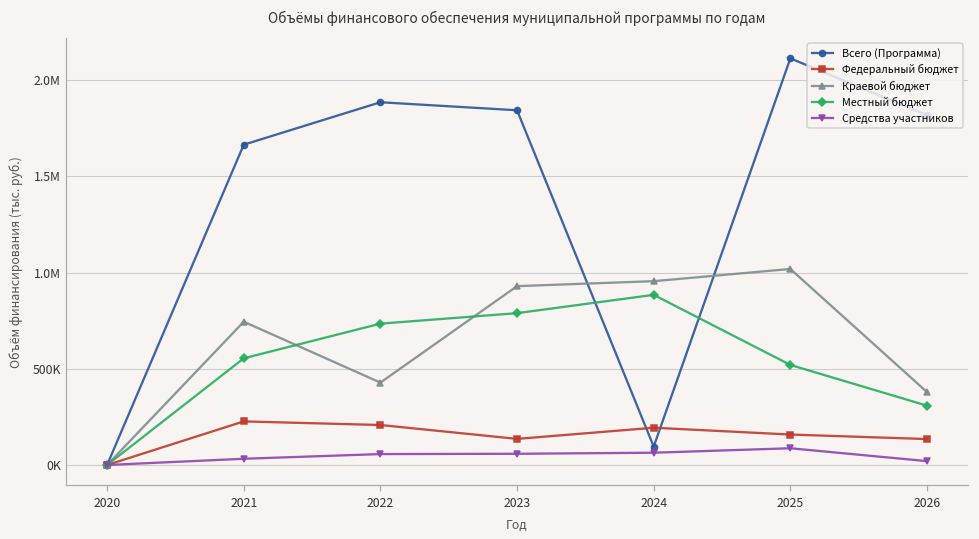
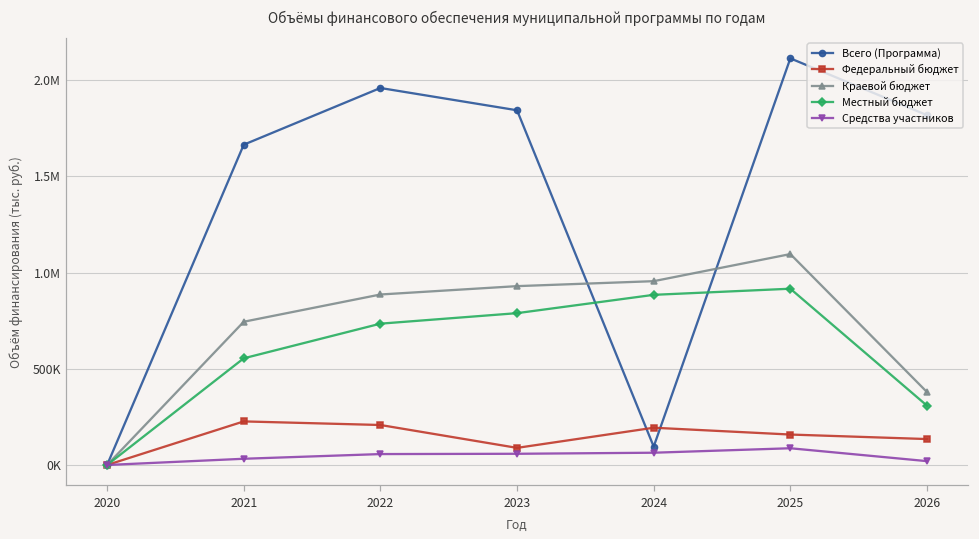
  {
    "Всего (Программа)": {
      "2021": 1670000,
-     "2022": 1890000,
+     "2022": 1960000,
      "2023": 1840000,
      "2024": 100000,
      "2025": 2110000
    },
    "Федеральный бюджет": {
      "2021": 230000,
      "2022": 210000,
-     "2023": 140000,
+     "2023": 90000,
      "2024": 190000,
      "2025": 160000,
      "2026": 130000
    },
    "Краевой бюджет": {
      "2021": 740000,
-     "2022": 430000,
+     "2022": 890000,
      "2023": 930000,
      "2024": 960000,
-     "2025": 1020000,
+     "2025": 1100000,
      "2026": 380000
    },
    "Местный бюджет": {
      "2021": 550000,
      "2022": 730000,
      "2023": 790000,
      "2024": 880000,
-     "2025": 520000,
+     "2025": 920000,
      "2026": 310000
    },
    "Средства участников": {
      "2021": 30000,
      "2022": 60000,
      "2023": 60000,
      "2024": 60000,
      "2025": 90000,
      "2026": 20000
    }
  }
